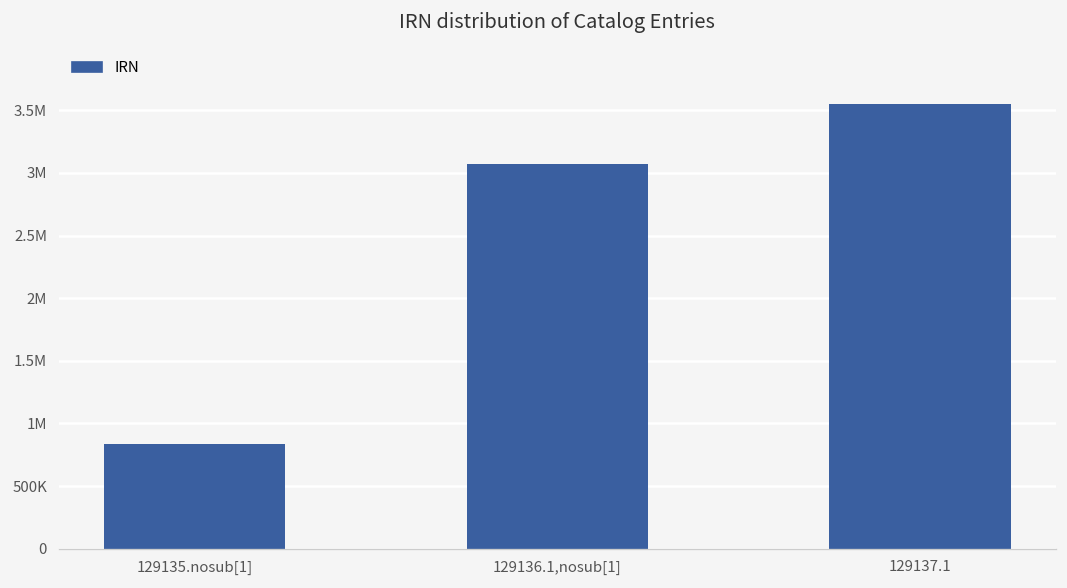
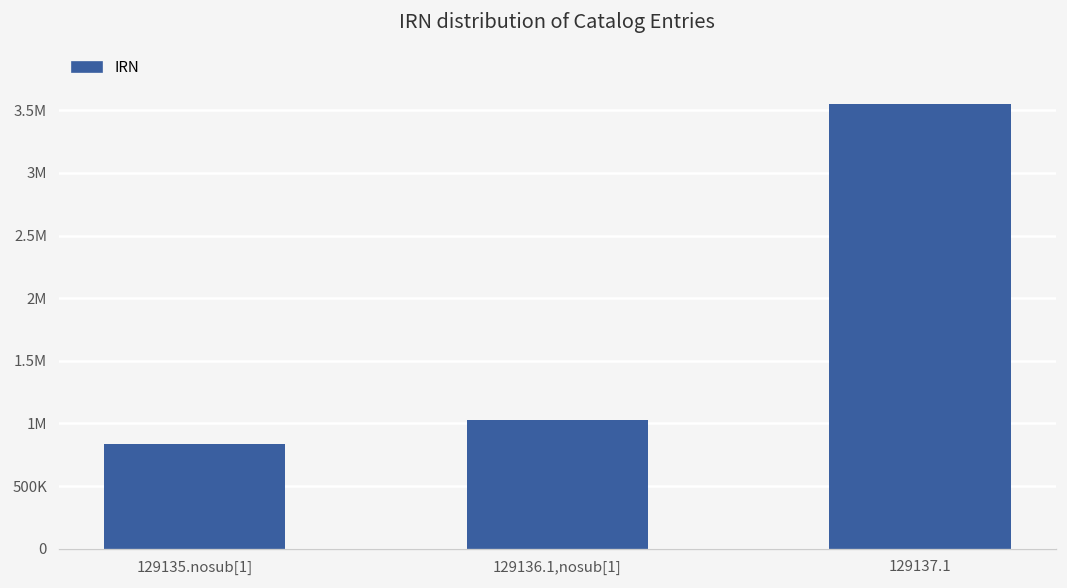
  {
    "129135.nosub[1]": 830000,
-   "129136.1,nosub[1]": 3070000,
+   "129136.1,nosub[1]": 1030000,
    "129137.1": 3550000
  }
